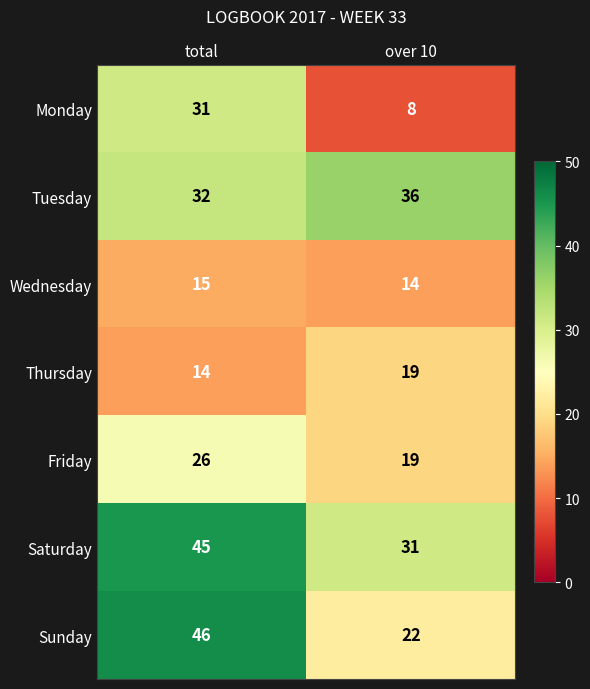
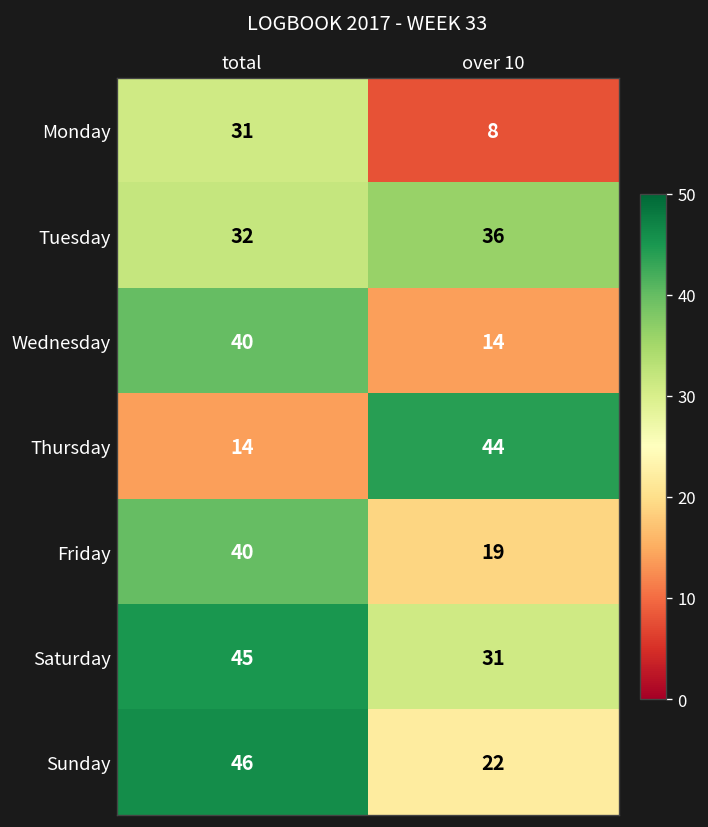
  {
    "Monday": {
      "total": 31,
      "over 10": 8
    },
    "Tuesday": {
      "total": 32,
      "over 10": 36
    },
    "Wednesday": {
-     "total": 15,
+     "total": 40,
      "over 10": 14
    },
    "Thursday": {
      "total": 14,
-     "over 10": 19
+     "over 10": 44
    },
    "Friday": {
-     "total": 26,
+     "total": 40,
      "over 10": 19
    },
    "Saturday": {
      "total": 45,
      "over 10": 31
    },
    "Sunday": {
      "total": 46,
      "over 10": 22
    }
  }
